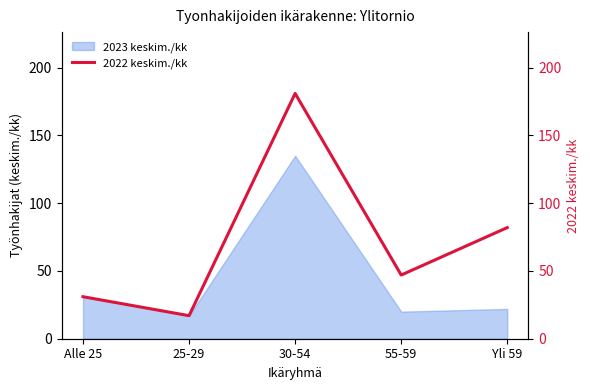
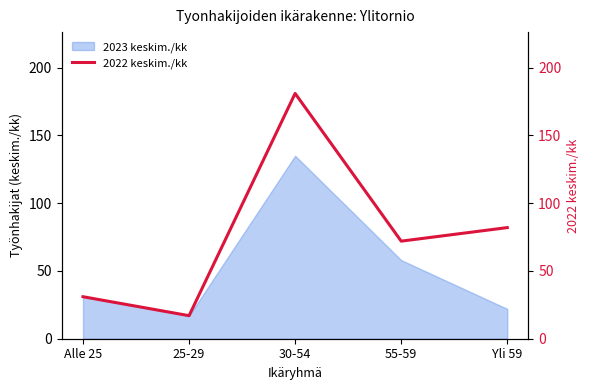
  {
    "2023 keskim./kk": {
      "Alle 25": 31,
      "25-29": 17,
      "30-54": 135,
-     "55-59": 20,
+     "55-59": 58,
      "Yli 59": 22
    },
    "2022 keskim./kk": {
      "Alle 25": 31,
      "25-29": 17,
      "30-54": 181,
-     "55-59": 47,
+     "55-59": 72,
      "Yli 59": 82
    }
  }
